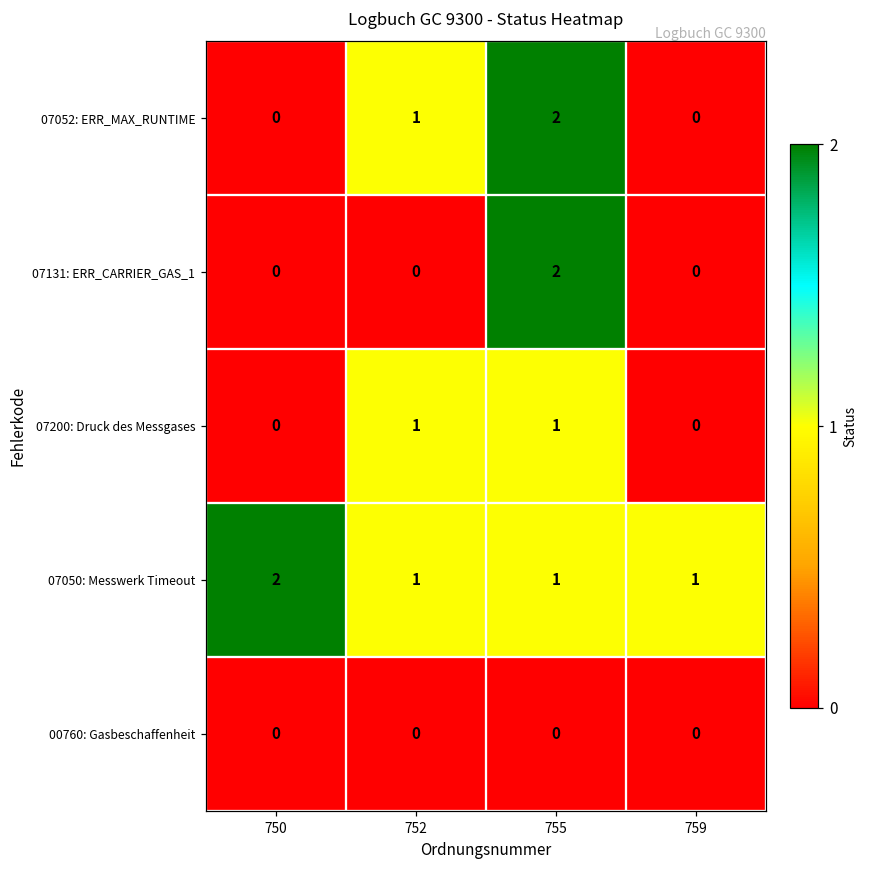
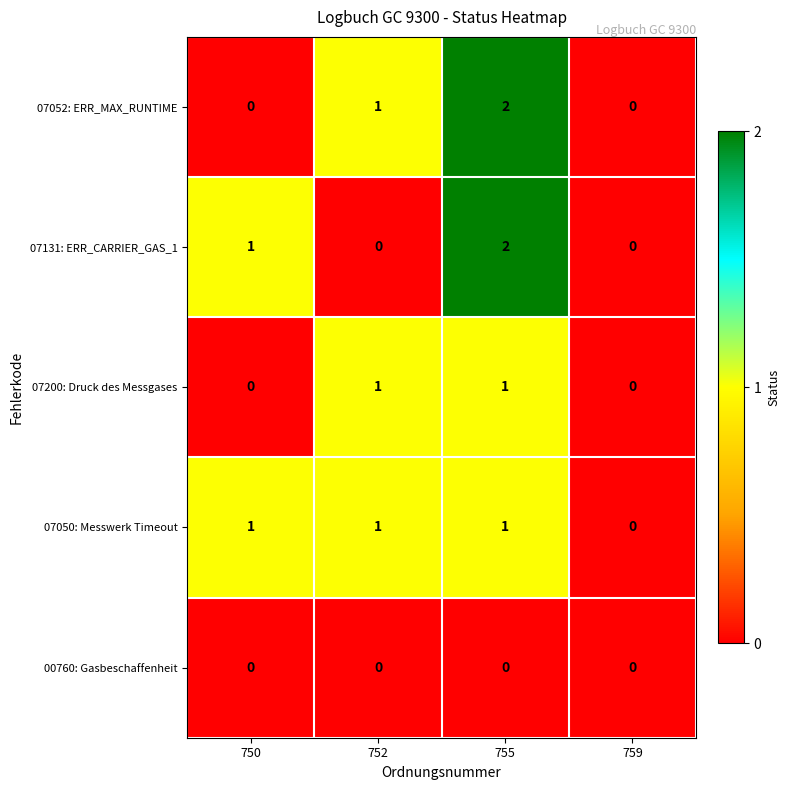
  {
    "07052: ERR_MAX_RUNTIME": {
      "750": 0,
      "752": 1,
      "755": 2,
      "759": 0
    },
    "07131: ERR_CARRIER_GAS_1": {
-     "750": 0,
+     "750": 1,
      "752": 0,
      "755": 2,
      "759": 0
    },
    "07200: Druck des Messgases": {
      "750": 0,
      "752": 1,
      "755": 1,
      "759": 0
    },
    "07050: Messwerk Timeout": {
-     "750": 2,
+     "750": 1,
      "752": 1,
      "755": 1,
-     "759": 1
+     "759": 0
    },
    "00760: Gasbeschaffenheit": {
      "750": 0,
      "752": 0,
      "755": 0,
      "759": 0
    }
  }
